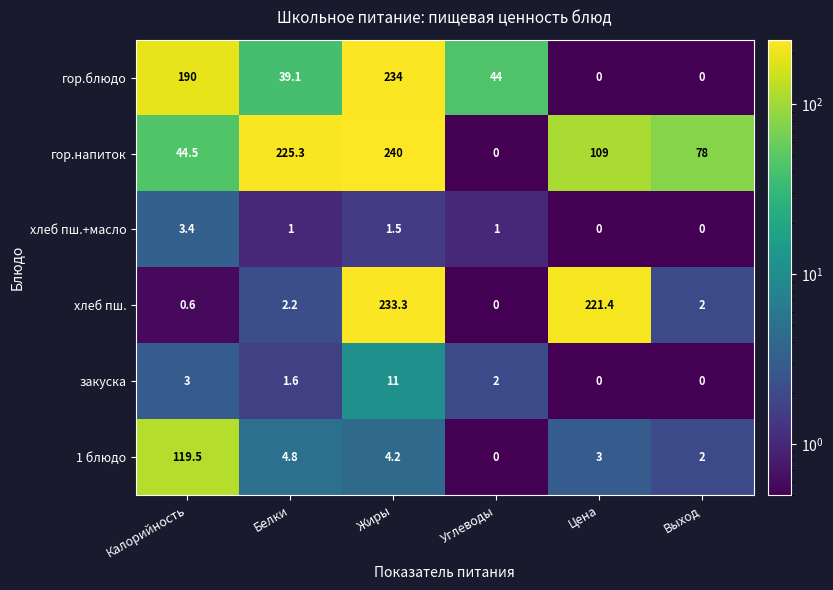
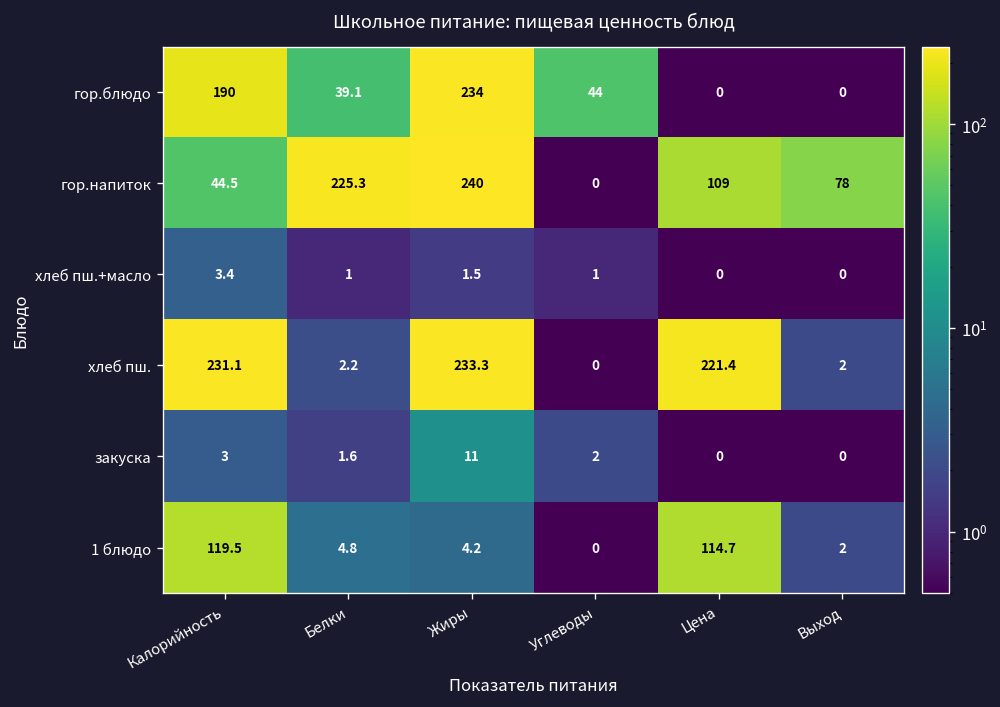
  {
    "гор.блюдо": {
      "Калорийность": 190,
      "Белки": 39.1,
      "Жиры": 234,
      "Углеводы": 44,
      "Цена": 0,
      "Выход": 0
    },
    "гор.напиток": {
      "Калорийность": 44.5,
      "Белки": 225.3,
      "Жиры": 240,
      "Углеводы": 0,
      "Цена": 109,
      "Выход": 78
    },
    "хлеб пш.+масло": {
      "Калорийность": 3.4,
      "Белки": 1,
      "Жиры": 1.5,
      "Углеводы": 1,
      "Цена": 0,
      "Выход": 0
    },
    "хлеб пш.": {
-     "Калорийность": 0.6,
+     "Калорийность": 231.1,
      "Белки": 2.2,
      "Жиры": 233.3,
      "Углеводы": 0,
      "Цена": 221.4,
      "Выход": 2
    },
    "закуска": {
      "Калорийность": 3,
      "Белки": 1.6,
      "Жиры": 11,
      "Углеводы": 2,
      "Цена": 0,
      "Выход": 0
    },
    "1 блюдо": {
      "Калорийность": 119.5,
      "Белки": 4.8,
      "Жиры": 4.2,
      "Углеводы": 0,
-     "Цена": 3,
+     "Цена": 114.7,
      "Выход": 2
    }
  }
